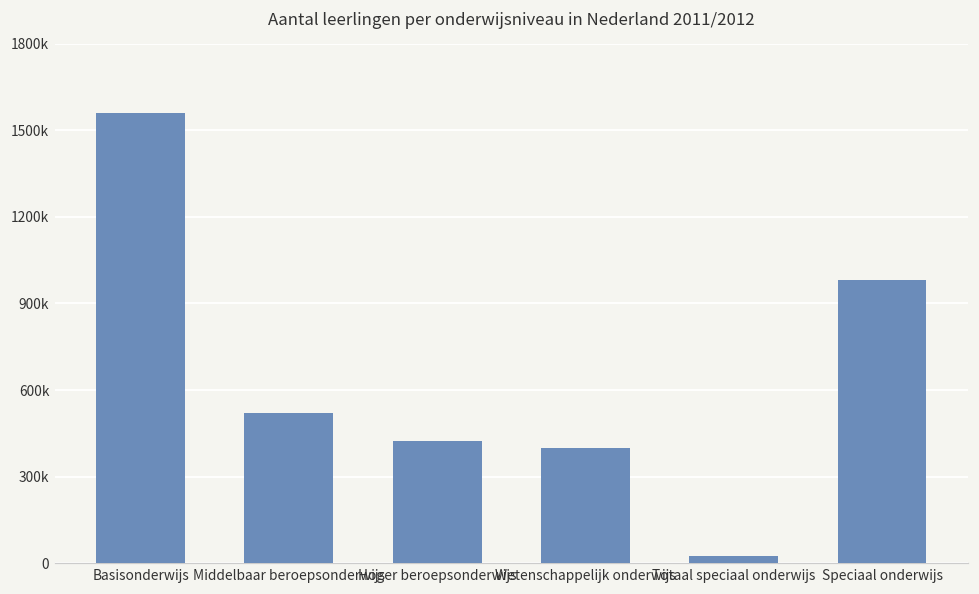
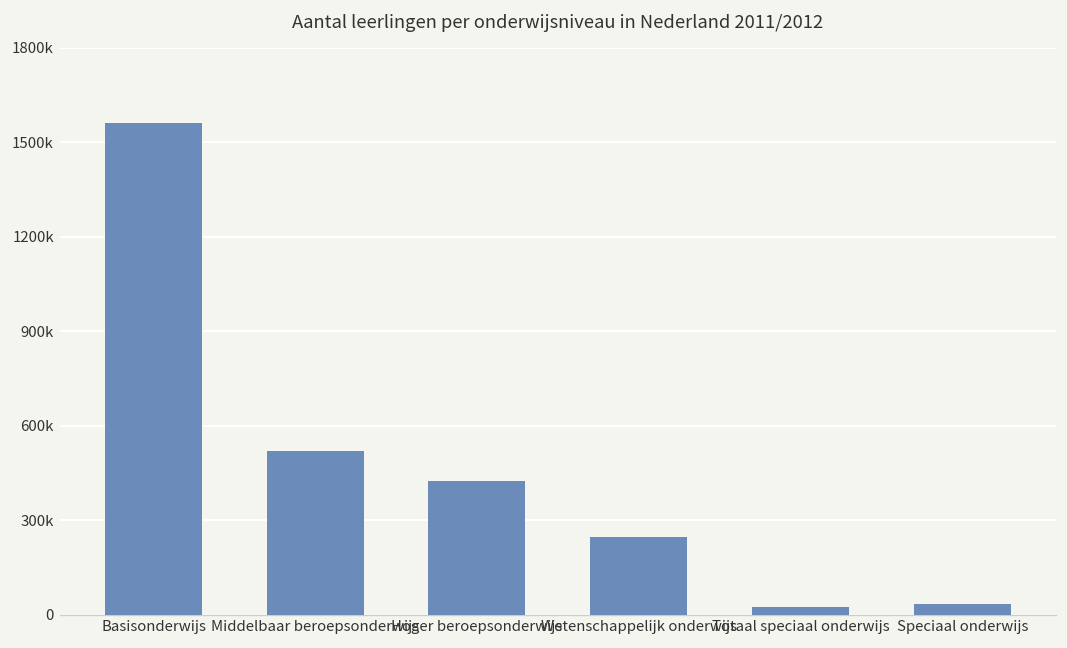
  {
    "Basisonderwijs": 1560000,
    "Middelbaar beroepsonderwijs": 520000,
-   "Wetenschappelijk onderwijs": 400000,
+   "Wetenschappelijk onderwijs": 250000,
    "Totaal speciaal onderwijs": 30000,
-   "Speciaal onderwijs": 980000
+   "Speciaal onderwijs": 30000
  }
